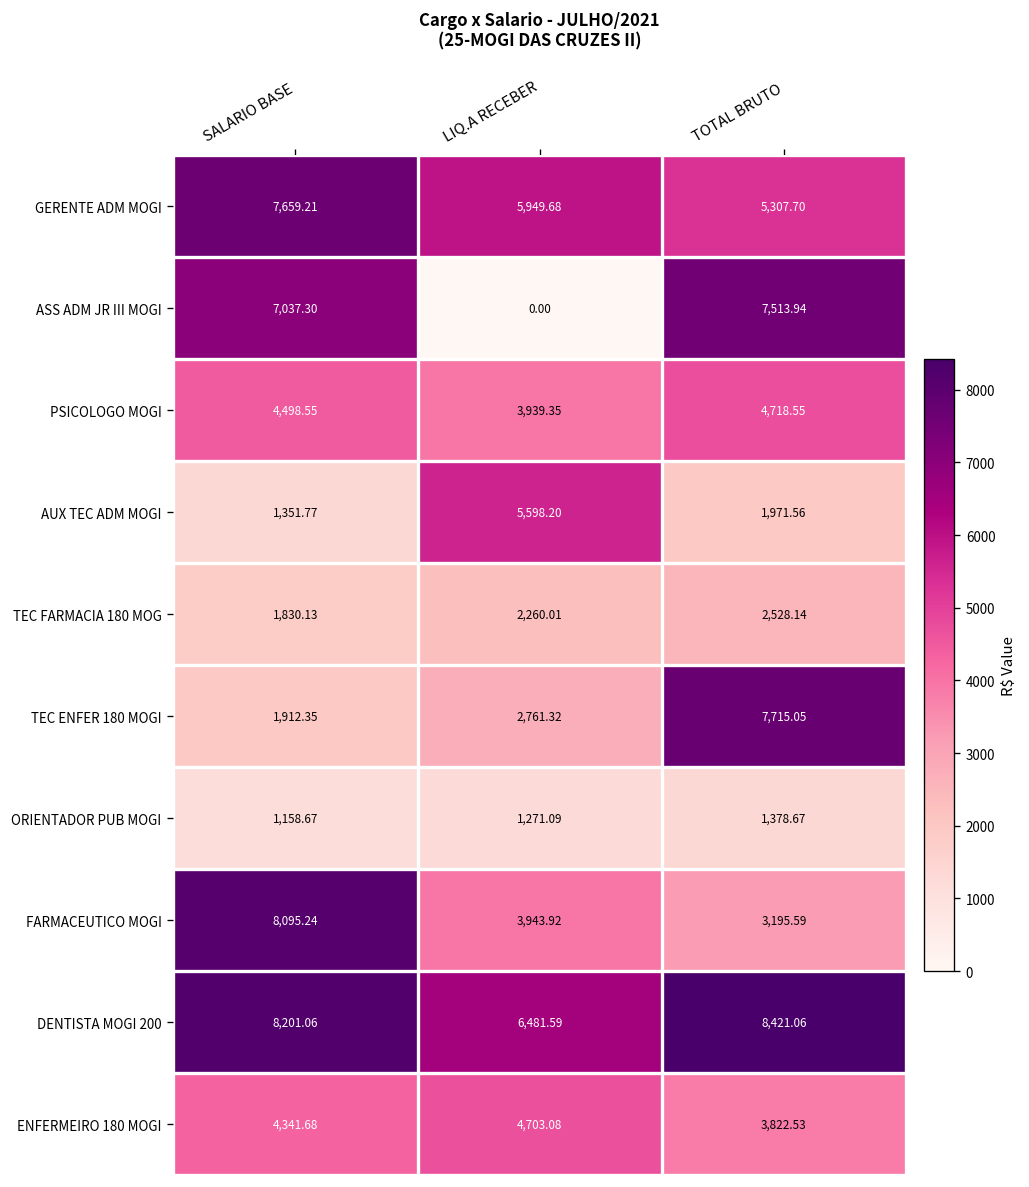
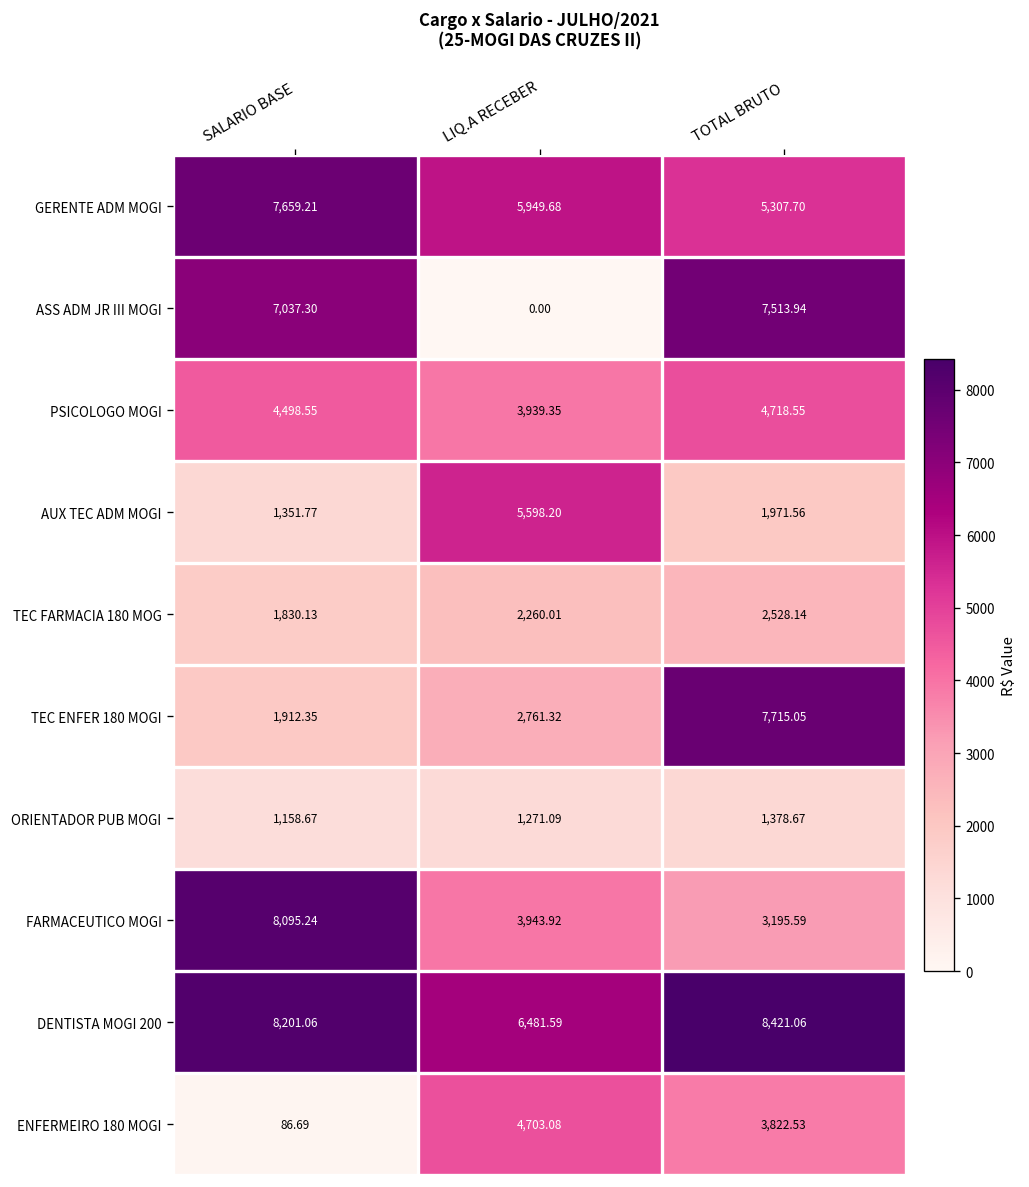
  {
    "GERENTE ADM MOGI": {
      "SALARIO BASE": "7,659.21",
      "LIQ.A RECEBER": "5,949.68",
      "TOTAL BRUTO": "5,307.70"
    },
    "ASS ADM JR III MOGI": {
      "SALARIO BASE": "7,037.30",
      "LIQ.A RECEBER": "0.00",
      "TOTAL BRUTO": "7,513.94"
    },
    "PSICOLOGO MOGI": {
      "SALARIO BASE": "4,498.55",
      "LIQ.A RECEBER": "3,939.35",
      "TOTAL BRUTO": "4,718.55"
    },
    "AUX TEC ADM MOGI": {
      "SALARIO BASE": "1,351.77",
      "LIQ.A RECEBER": "5,598.20",
      "TOTAL BRUTO": "1,971.56"
    },
    "TEC FARMACIA 180 MOG": {
      "SALARIO BASE": "1,830.13",
      "LIQ.A RECEBER": "2,260.01",
      "TOTAL BRUTO": "2,528.14"
    },
    "TEC ENFER 180 MOGI": {
      "SALARIO BASE": "1,912.35",
      "LIQ.A RECEBER": "2,761.32",
      "TOTAL BRUTO": "7,715.05"
    },
    "ORIENTADOR PUB MOGI": {
      "SALARIO BASE": "1,158.67",
      "LIQ.A RECEBER": "1,271.09",
      "TOTAL BRUTO": "1,378.67"
    },
    "FARMACEUTICO MOGI": {
      "SALARIO BASE": "8,095.24",
      "LIQ.A RECEBER": "3,943.92",
      "TOTAL BRUTO": "3,195.59"
    },
    "DENTISTA MOGI 200": {
      "SALARIO BASE": "8,201.06",
      "LIQ.A RECEBER": "6,481.59",
      "TOTAL BRUTO": "8,421.06"
    },
    "ENFERMEIRO 180 MOGI": {
-     "SALARIO BASE": "4,341.68",
+     "SALARIO BASE": "86.69",
      "LIQ.A RECEBER": "4,703.08",
      "TOTAL BRUTO": "3,822.53"
    }
  }
